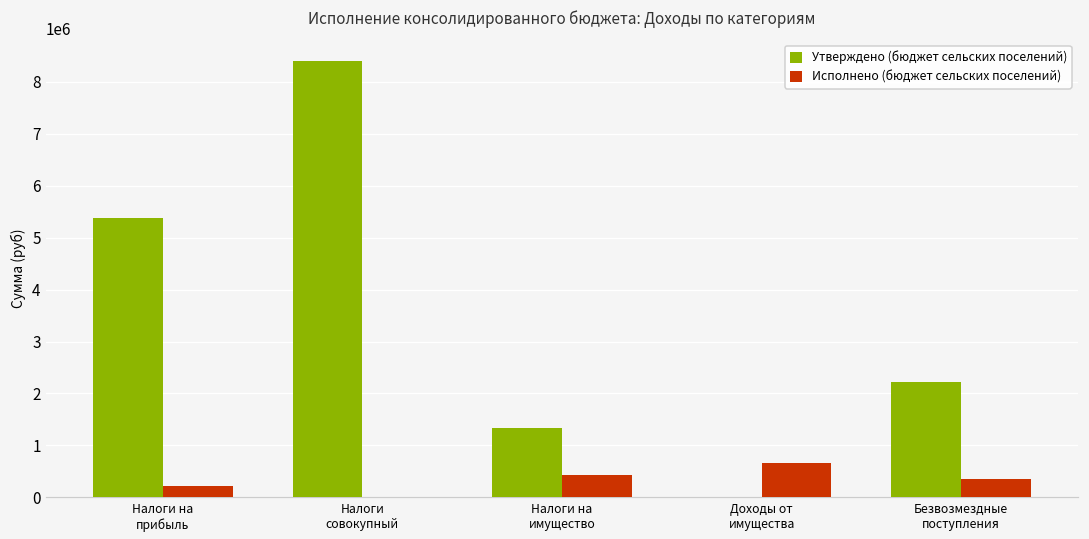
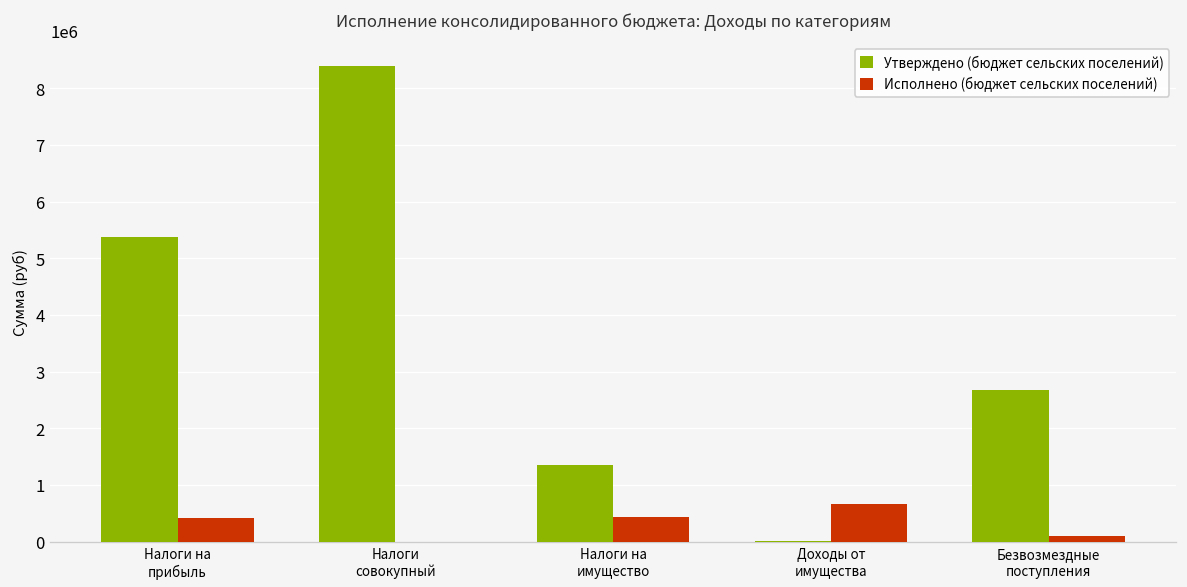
  {
    "Утверждено (бюджет сельских поселений)": {
      "Налоги на прибыль": 5400000,
      "Налоги совокупный": 8400000,
      "Налоги на имущество": 1300000,
-     "Безвозмездные поступления": 2200000
+     "Безвозмездные поступления": 2700000
    },
    "Исполнено (бюджет сельских поселений)": {
-     "Налоги на прибыль": 200000,
+     "Налоги на прибыль": 400000,
      "Налоги совокупный": 0,
      "Налоги на имущество": 400000,
      "Доходы от имущества": 700000,
-     "Безвозмездные поступления": 400000
+     "Безвозмездные поступления": 100000
    }
  }
